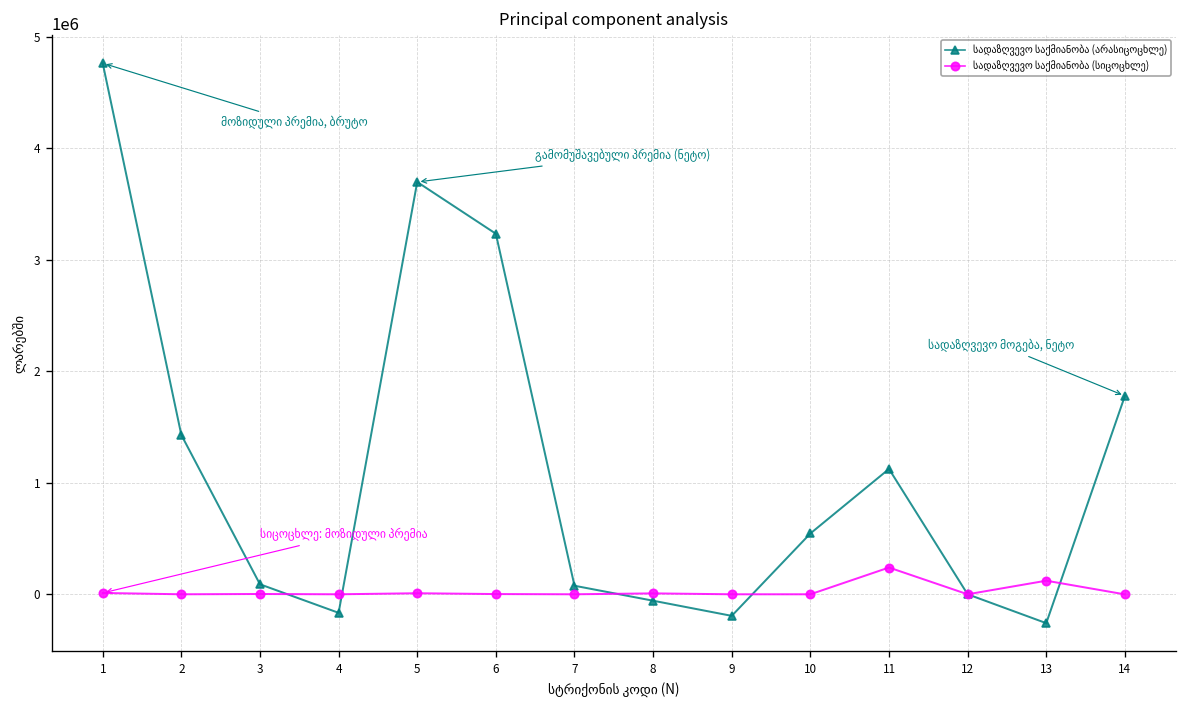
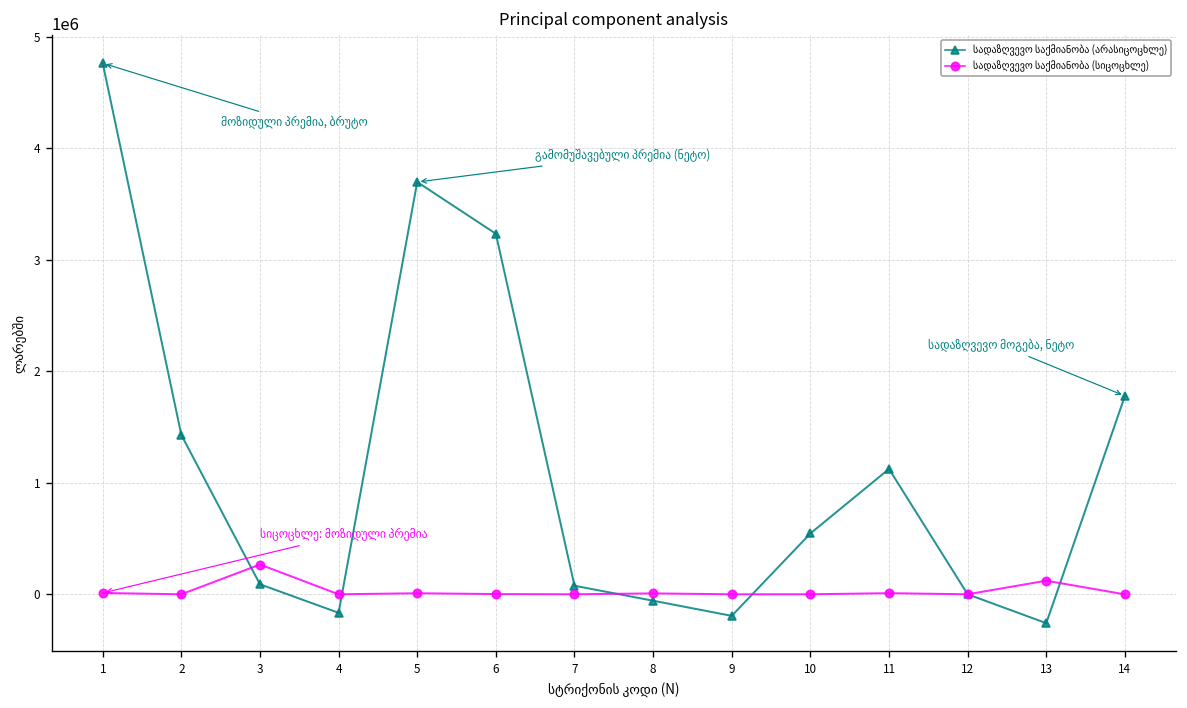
  {
    "სადაზღვევო საქმიანობა (არასიცოცხლე)": {
      "1": 4800000,
      "2": 1400000,
      "3": 100000,
      "4": -200000,
      "5": 3700000,
      "6": 3200000,
      "7": 100000,
      "8": -100000,
      "9": -200000,
      "10": 500000,
      "11": 1100000,
      "13": -300000,
      "14": 1800000
    },
    "სადაზღვევო საქმიანობა (სიცოცხლე)": {
      "1": 0,
      "2": 0,
-     "3": 0,
+     "3": 300000,
      "4": 0,
      "5": 0,
      "6": 0,
      "7": 0,
      "8": 0,
      "9": 0,
      "10": 0,
-     "11": 200000,
+     "11": 0,
      "13": 100000,
      "14": 0
    }
  }
